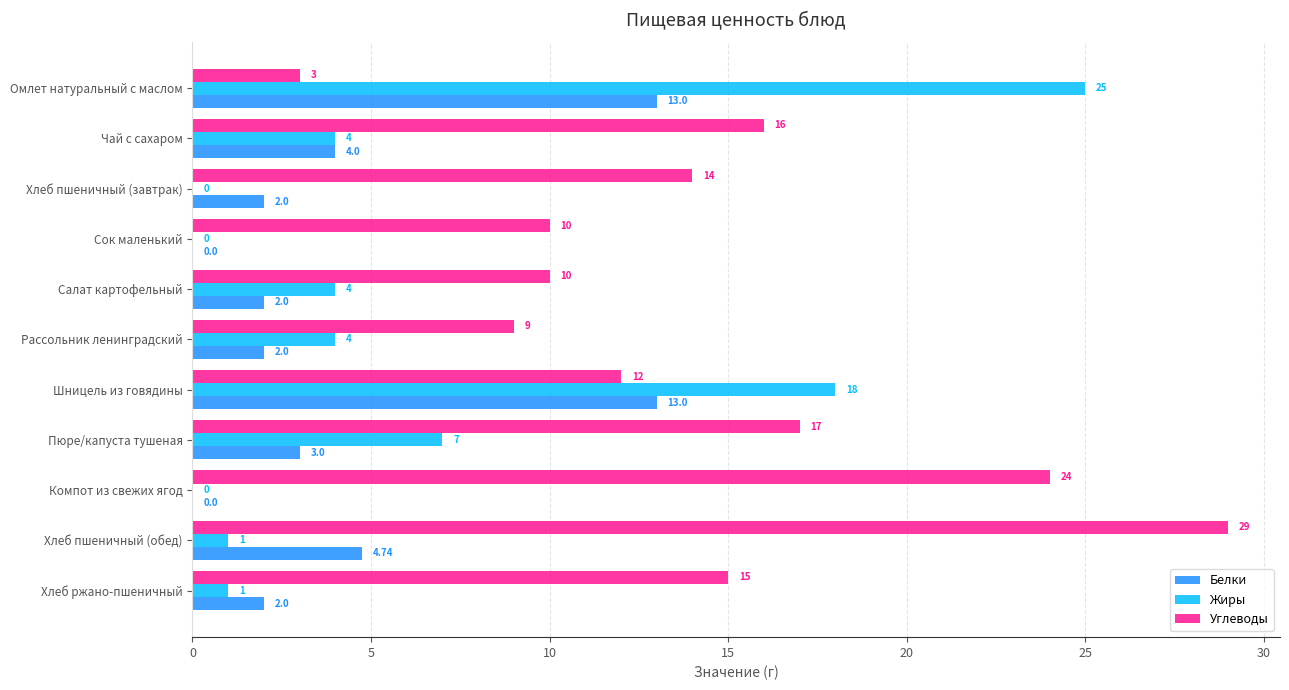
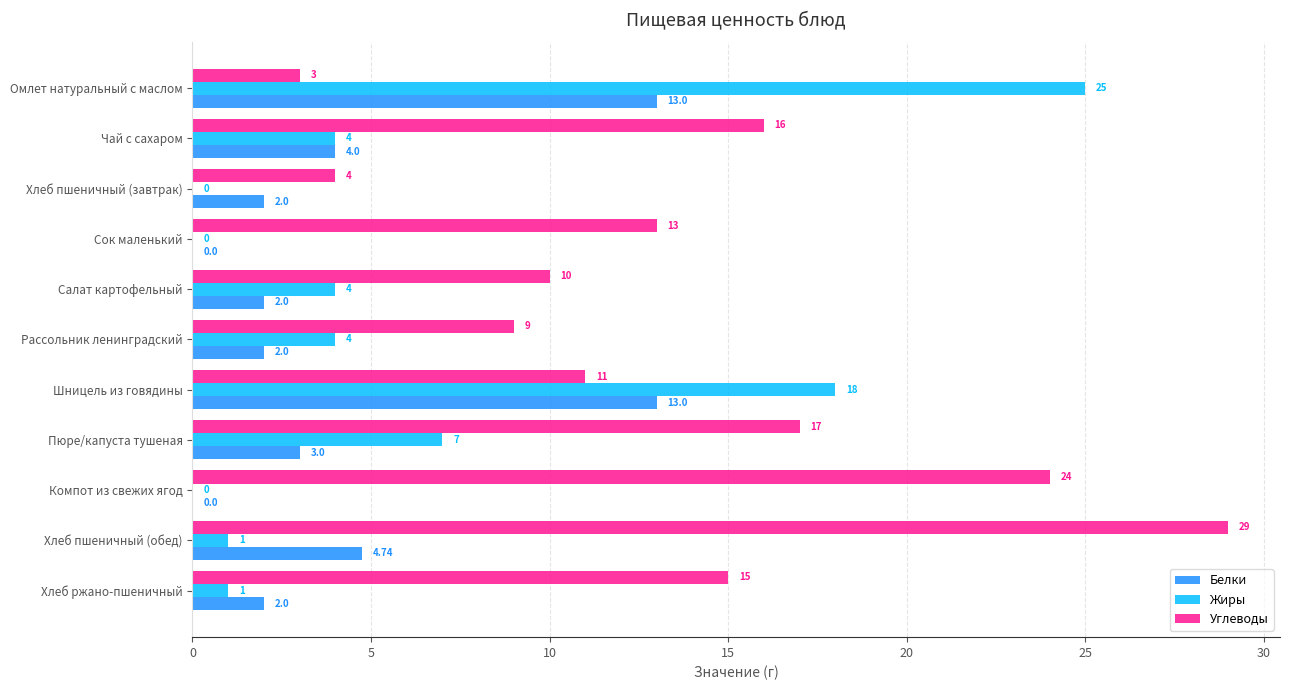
  {
    "Углеводы": {
      "Омлет натуральный с маслом": 3,
      "Чай с сахаром": 16,
-     "Хлеб пшеничный (завтрак)": 14,
-     "Сок маленький": 10,
+     "Хлеб пшеничный (завтрак)": 4,
+     "Сок маленький": 13,
      "Салат картофельный": 10,
      "Рассольник ленинградский": 9,
-     "Шницель из говядины": 12,
+     "Шницель из говядины": 11,
      "Пюре/капуста тушеная": 17,
      "Компот из свежих ягод": 24,
      "Хлеб пшеничный (обед)": 29,
      "Хлеб ржано-пшеничный": 15
    }
  }
